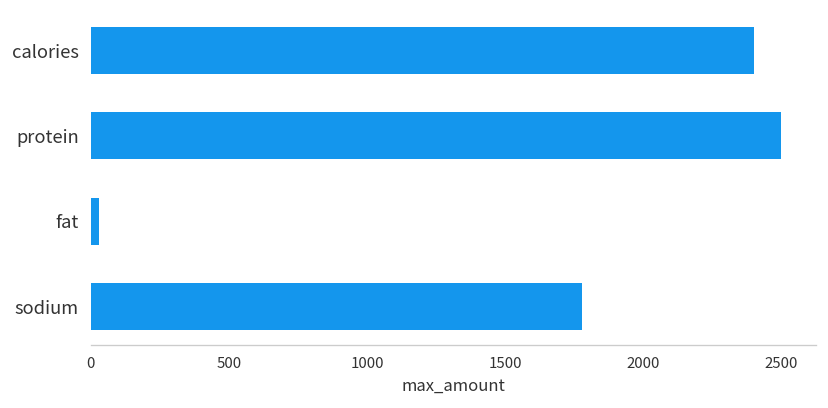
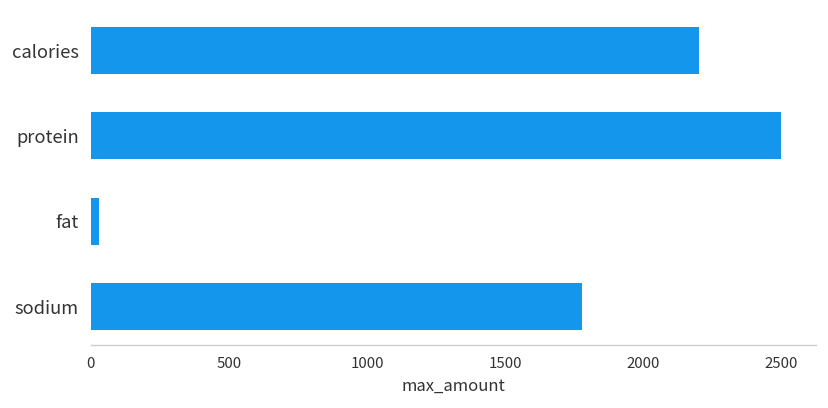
  {
-   "calories": 2400,
+   "calories": 2200,
    "protein": 2500,
    "fat": 30,
    "sodium": 1780
  }
